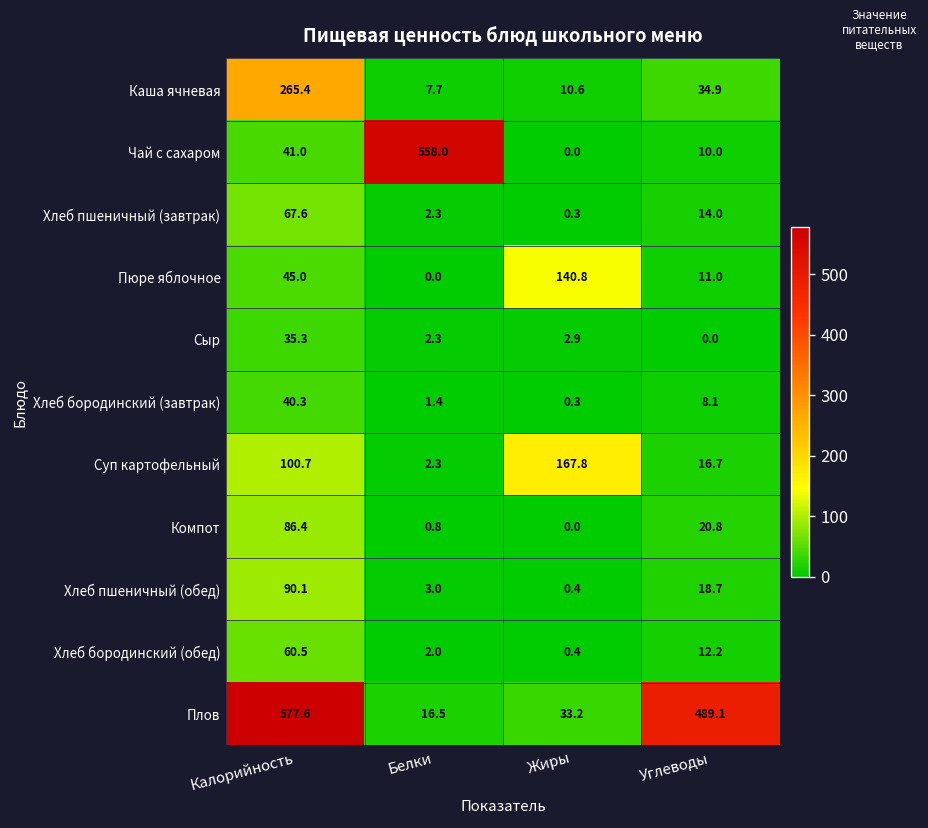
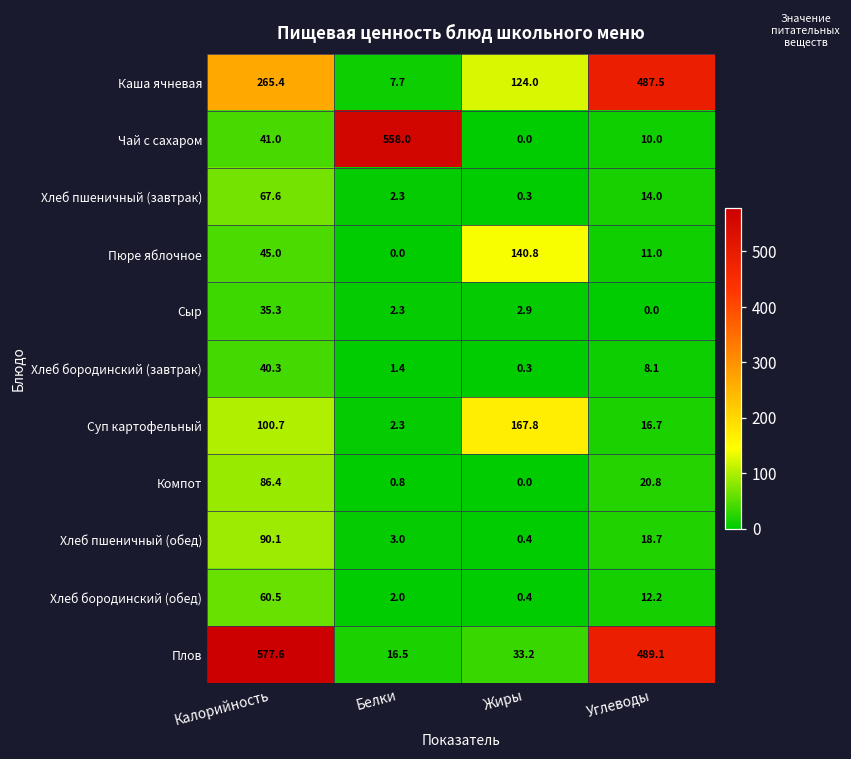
  {
    "Каша ячневая": {
      "Калорийность": 265.4,
      "Белки": 7.7,
-     "Жиры": 10.6,
-     "Углеводы": 34.9
+     "Жиры": 124.0,
+     "Углеводы": 487.5
    },
    "Чай с сахаром": {
      "Калорийность": 41.0,
      "Белки": 558.0,
      "Жиры": 0.0,
      "Углеводы": 10.0
    },
    "Хлеб пшеничный (завтрак)": {
      "Калорийность": 67.6,
      "Белки": 2.3,
      "Жиры": 0.3,
      "Углеводы": 14.0
    },
    "Пюре яблочное": {
      "Калорийность": 45.0,
      "Белки": 0.0,
      "Жиры": 140.8,
      "Углеводы": 11.0
    },
    "Сыр": {
      "Калорийность": 35.3,
      "Белки": 2.3,
      "Жиры": 2.9,
      "Углеводы": 0.0
    },
    "Хлеб бородинский (завтрак)": {
      "Калорийность": 40.3,
      "Белки": 1.4,
      "Жиры": 0.3,
      "Углеводы": 8.1
    },
    "Суп картофельный": {
      "Калорийность": 100.7,
      "Белки": 2.3,
      "Жиры": 167.8,
      "Углеводы": 16.7
    },
    "Компот": {
      "Калорийность": 86.4,
      "Белки": 0.8,
      "Жиры": 0.0,
      "Углеводы": 20.8
    },
    "Хлеб пшеничный (обед)": {
      "Калорийность": 90.1,
      "Белки": 3.0,
      "Жиры": 0.4,
      "Углеводы": 18.7
    },
    "Хлеб бородинский (обед)": {
      "Калорийность": 60.5,
      "Белки": 2.0,
      "Жиры": 0.4,
      "Углеводы": 12.2
    },
    "Плов": {
      "Калорийность": 577.6,
      "Белки": 16.5,
      "Жиры": 33.2,
      "Углеводы": 489.1
    }
  }
